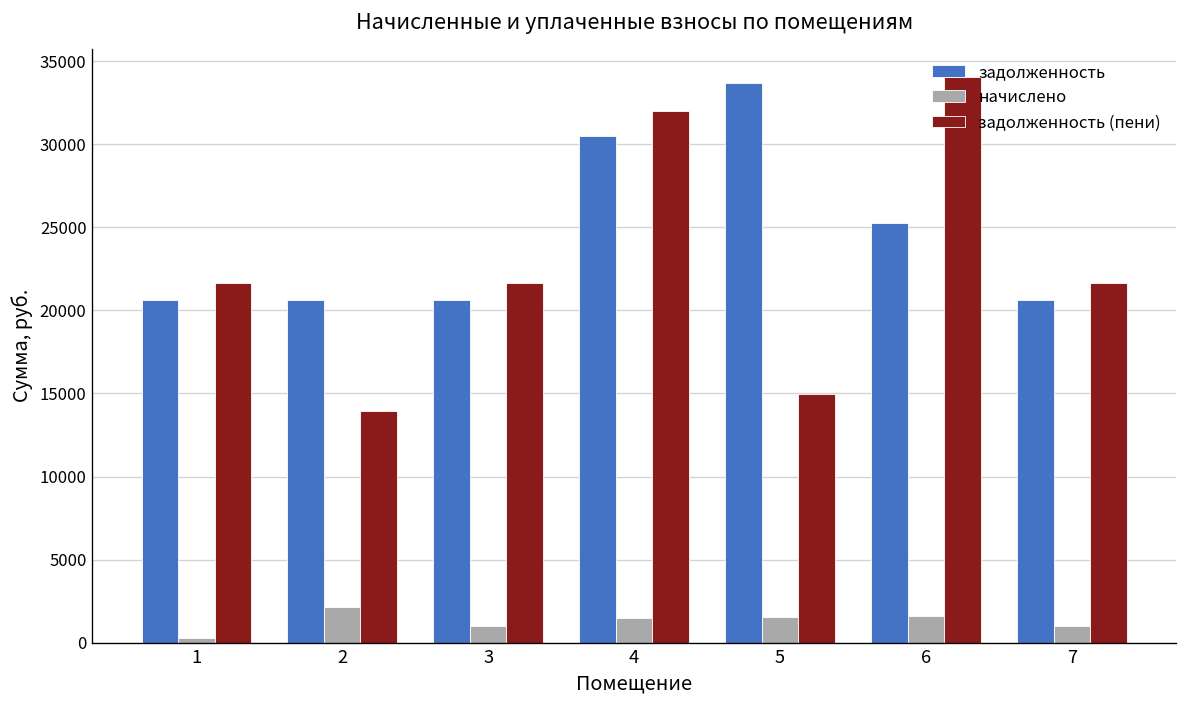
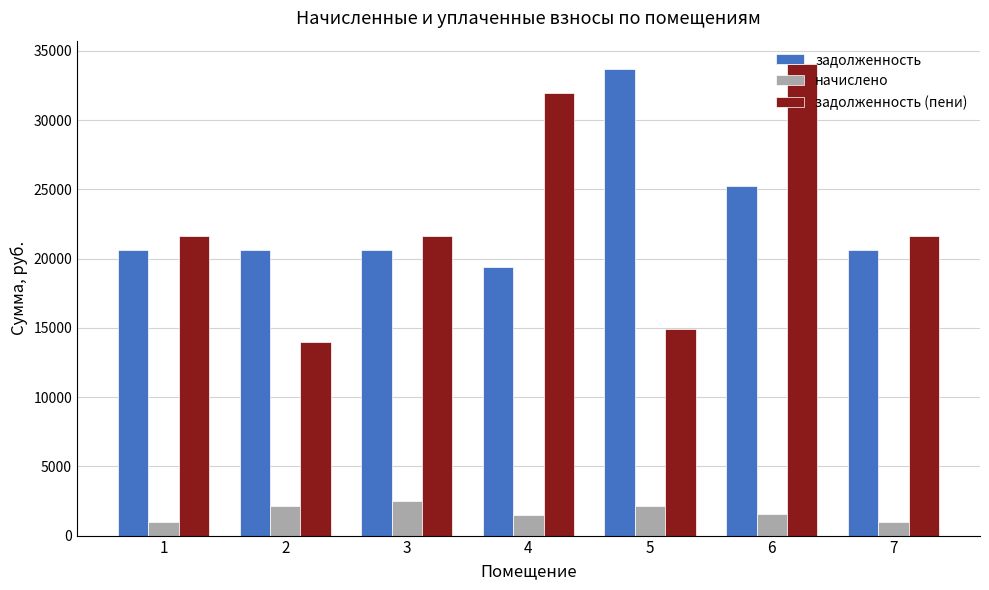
  {
    "задолженность": {
      "1": 20700,
      "2": 20700,
      "3": 20700,
-     "4": 30500,
+     "4": 19400,
      "5": 33700,
      "6": 25300,
      "7": 20700
    },
    "начислено": {
-     "1": 300,
+     "1": 1000,
      "2": 2200,
-     "3": 1000,
+     "3": 2500,
      "4": 1500,
-     "5": 1500,
+     "5": 2200,
      "6": 1600,
      "7": 1000
    },
    "задолженность (пени)": {
      "1": 21700,
      "2": 13900,
      "3": 21700,
      "4": 32000,
      "5": 14900,
      "6": 34000,
      "7": 21700
    }
  }
